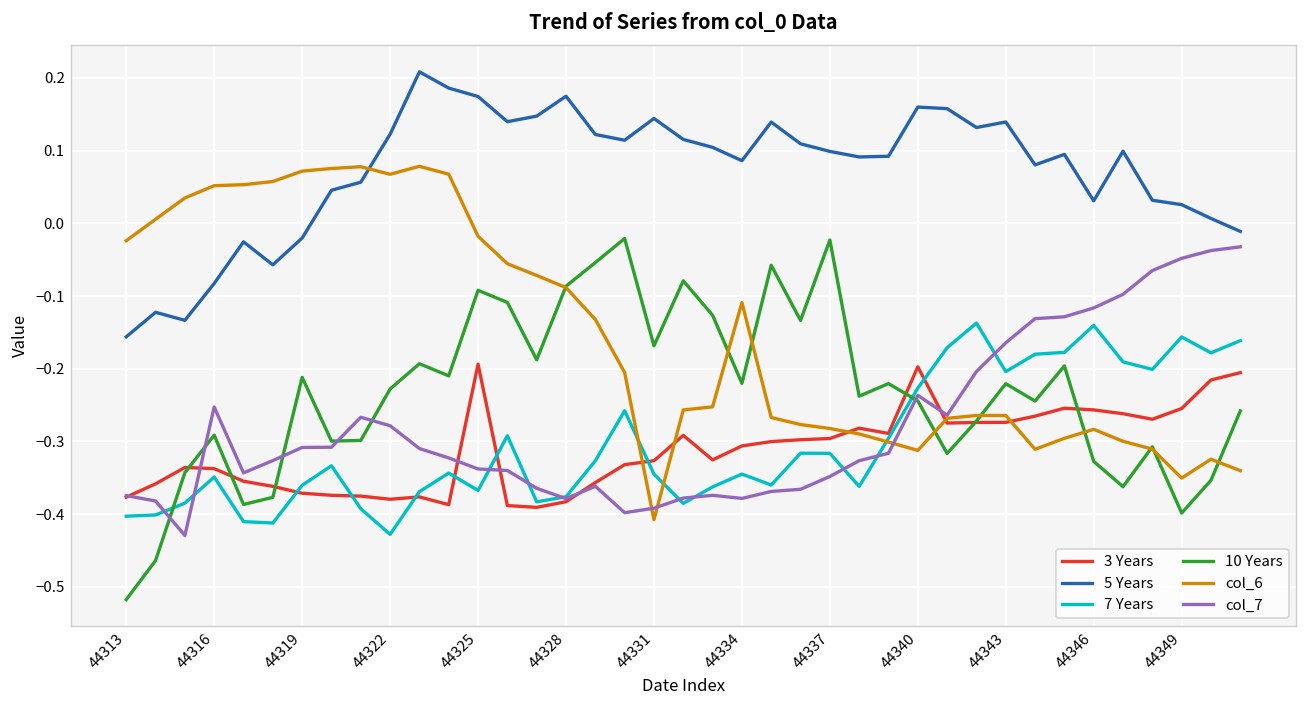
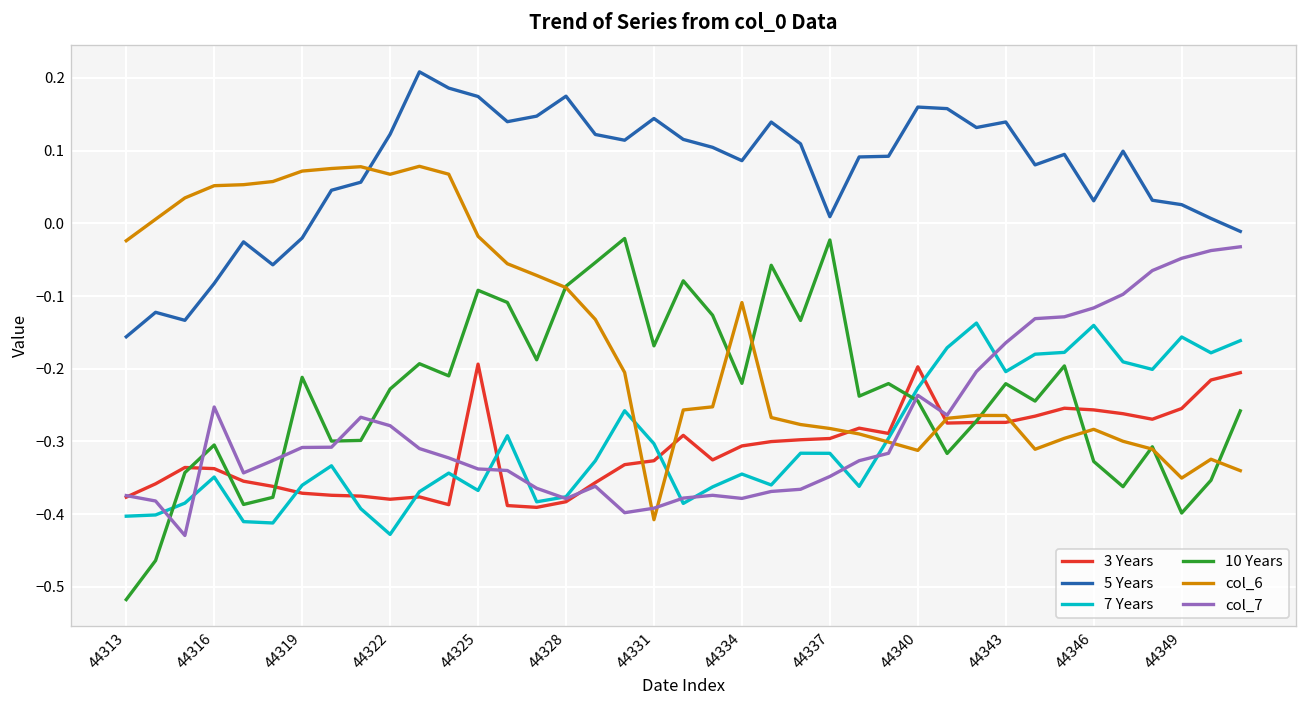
  {
    "3 Years": {
      "44316": -0.34,
      "44319": -0.37,
      "44322": -0.38,
      "44325": -0.19,
      "44328": -0.38,
      "44331": -0.33,
      "44334": -0.31,
      "44337": -0.30,
      "44340": -0.20,
      "44343": -0.27,
      "44346": -0.26,
      "44349": -0.25
    },
    "5 Years": {
      "44313": -0.16,
      "44316": -0.08,
      "44319": -0.02,
      "44322": 0.12,
      "44325": 0.17,
      "44328": 0.17,
      "44331": 0.14,
      "44334": 0.09,
-     "44337": 0.10,
+     "44337": 0.01,
      "44340": 0.16,
      "44343": 0.14,
      "44346": 0.03,
      "44349": 0.03
    },
    "7 Years": {
      "44313": -0.40,
      "44316": -0.35,
      "44319": -0.36,
      "44322": -0.43,
      "44325": -0.37,
-     "44331": -0.35,
+     "44331": -0.30,
      "44334": -0.34,
      "44337": -0.32,
      "44340": -0.23,
      "44343": -0.20,
      "44346": -0.14,
      "44349": -0.16
    },
    "10 Years": {
      "44313": -0.52,
-     "44316": -0.29,
+     "44316": -0.30,
      "44319": -0.21,
      "44322": -0.23,
      "44325": -0.09,
      "44331": -0.17,
      "44334": -0.22,
      "44337": -0.02,
      "44340": -0.24,
      "44343": -0.22,
      "44346": -0.33,
      "44349": -0.40
    },
    "col_6": {
      "44313": -0.02,
      "44316": 0.05,
      "44319": 0.07,
      "44322": 0.07,
      "44325": -0.02,
      "44331": -0.41,
      "44334": -0.11,
      "44337": -0.28,
      "44340": -0.31,
      "44343": -0.26,
      "44346": -0.28,
      "44349": -0.35
    },
    "col_7": {
      "44316": -0.25,
      "44319": -0.31,
      "44322": -0.28,
      "44325": -0.34,
      "44331": -0.39,
      "44334": -0.38,
      "44337": -0.35,
      "44340": -0.24,
      "44343": -0.16,
      "44346": -0.12,
      "44349": -0.05
    }
  }
